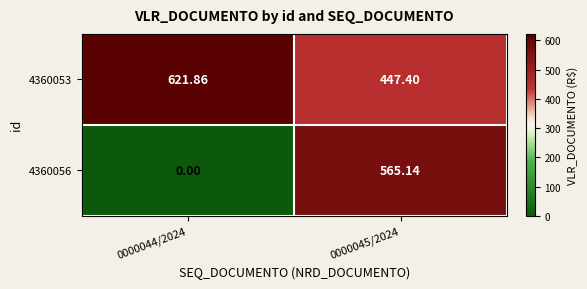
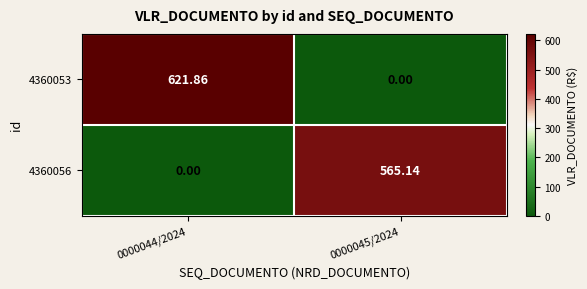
  {
    "4360053": {
      "0000044/2024": 621.86,
-     "0000045/2024": 447.40
+     "0000045/2024": 0.00
    },
    "4360056": {
      "0000044/2024": 0.00,
      "0000045/2024": 565.14
    }
  }
